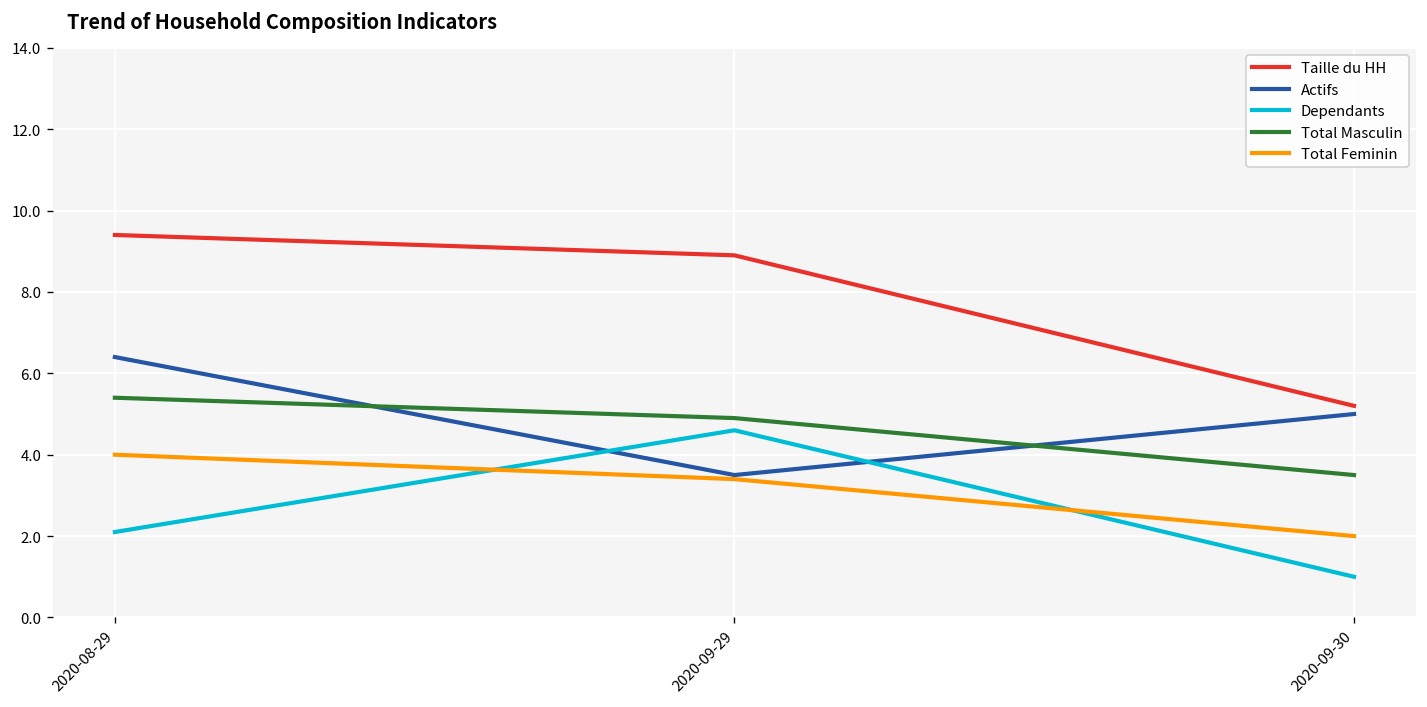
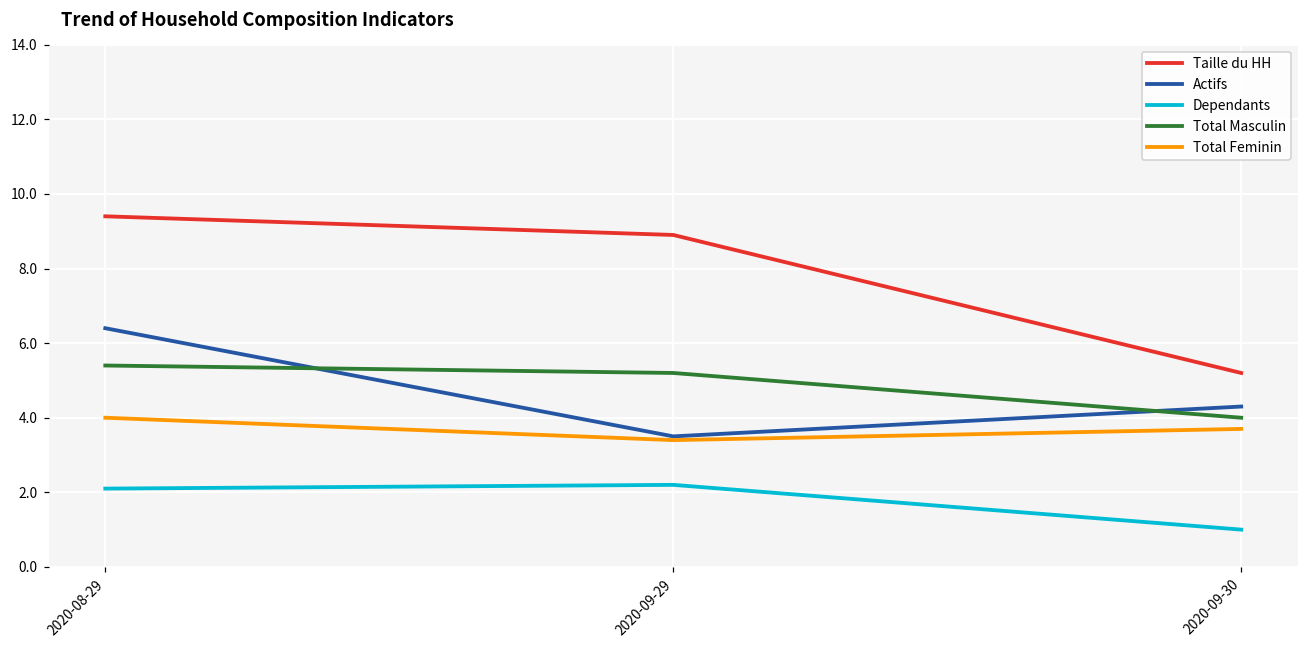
  {
    "Taille du HH": {
      "2020-08-29": 9.4,
      "2020-09-29": 8.9,
      "2020-09-30": 5.2
    },
    "Actifs": {
      "2020-08-29": 6.4,
      "2020-09-29": 3.5,
-     "2020-09-30": 5.0
+     "2020-09-30": 4.3
    },
    "Dependants": {
      "2020-08-29": 2.1,
-     "2020-09-29": 4.6,
+     "2020-09-29": 2.2,
      "2020-09-30": 1.0
    },
    "Total Masculin": {
      "2020-08-29": 5.4,
-     "2020-09-29": 4.9,
-     "2020-09-30": 3.5
+     "2020-09-29": 5.2,
+     "2020-09-30": 4.0
    },
    "Total Feminin": {
      "2020-08-29": 4.0,
      "2020-09-29": 3.4,
-     "2020-09-30": 2.0
+     "2020-09-30": 3.7
    }
  }
